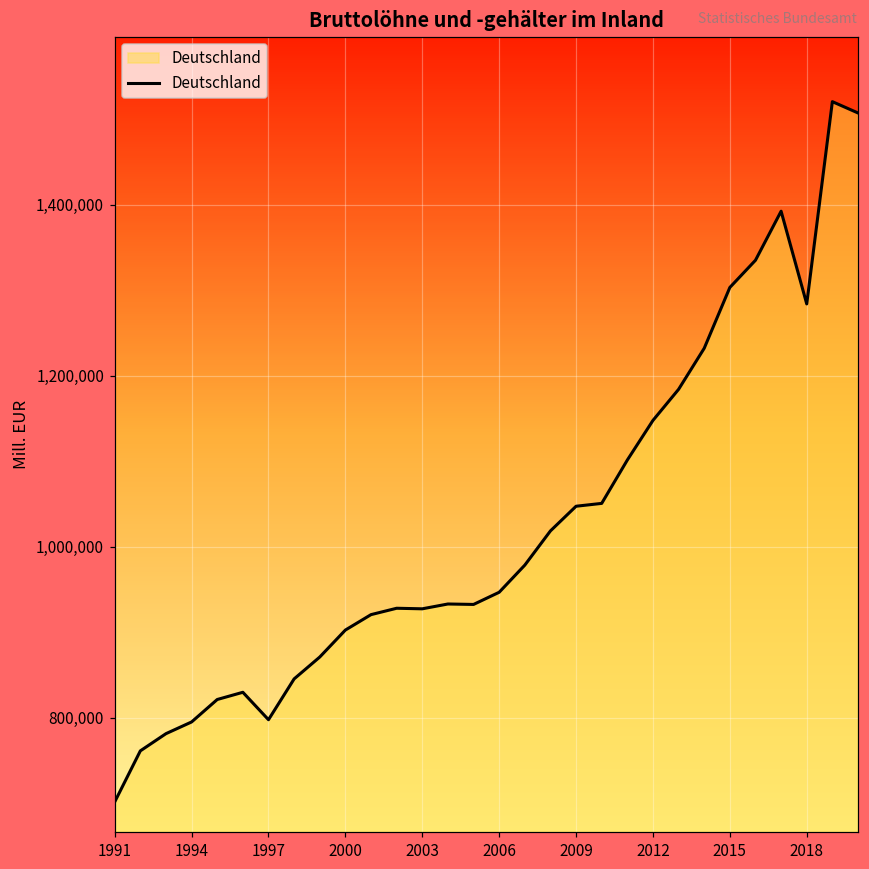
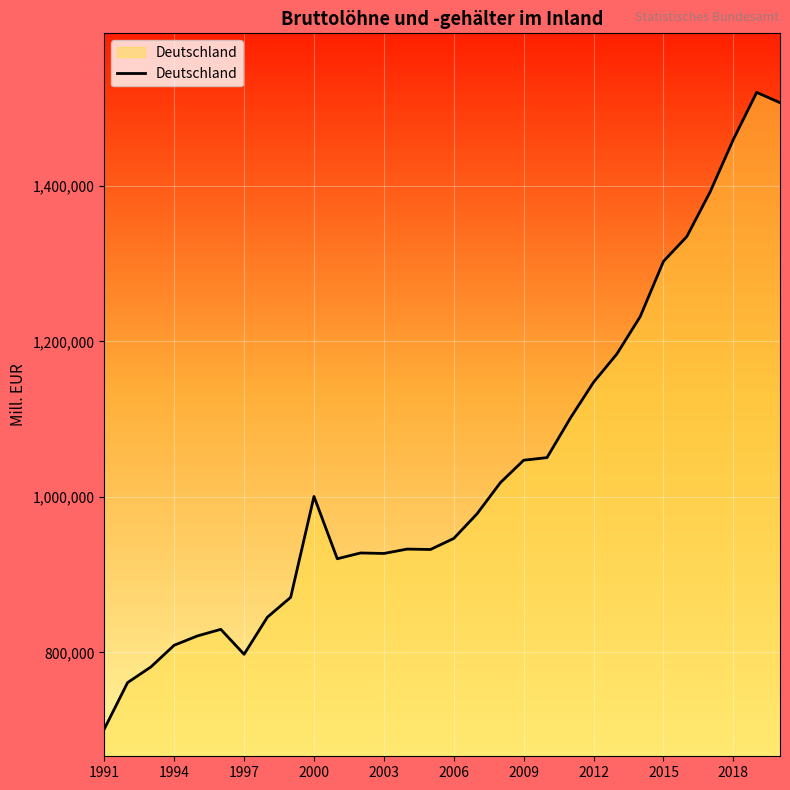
  {
    "1991": "700,000",
-   "1994": "790,000",
+   "1994": "810,000",
    "1997": "800,000",
-   "2000": "900,000",
+   "2000": "1,000,000",
    "2003": "930,000",
    "2006": "950,000",
    "2009": "1,050,000",
    "2012": "1,150,000",
    "2015": "1,300,000",
-   "2018": "1,280,000"
+   "2018": "1,460,000"
  }
